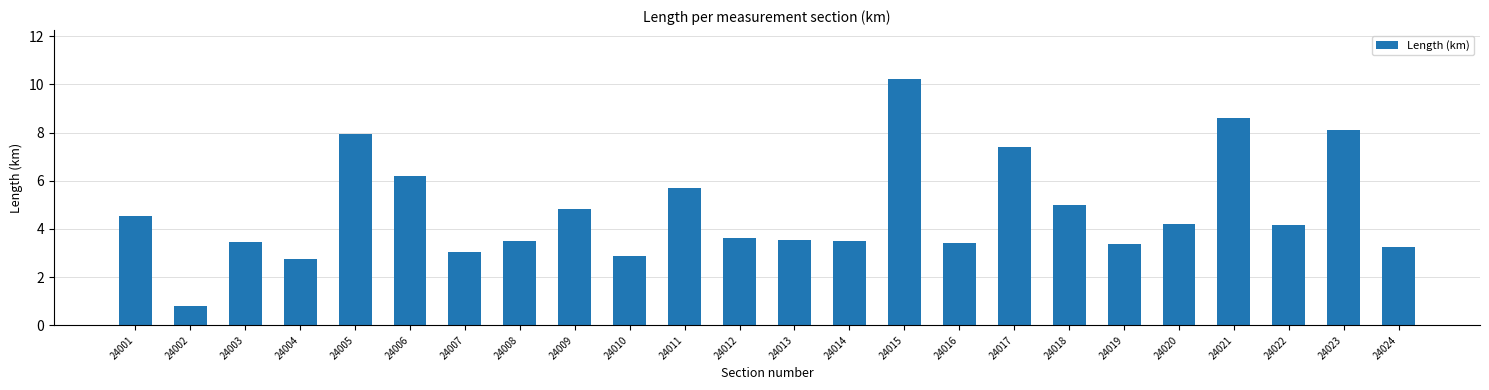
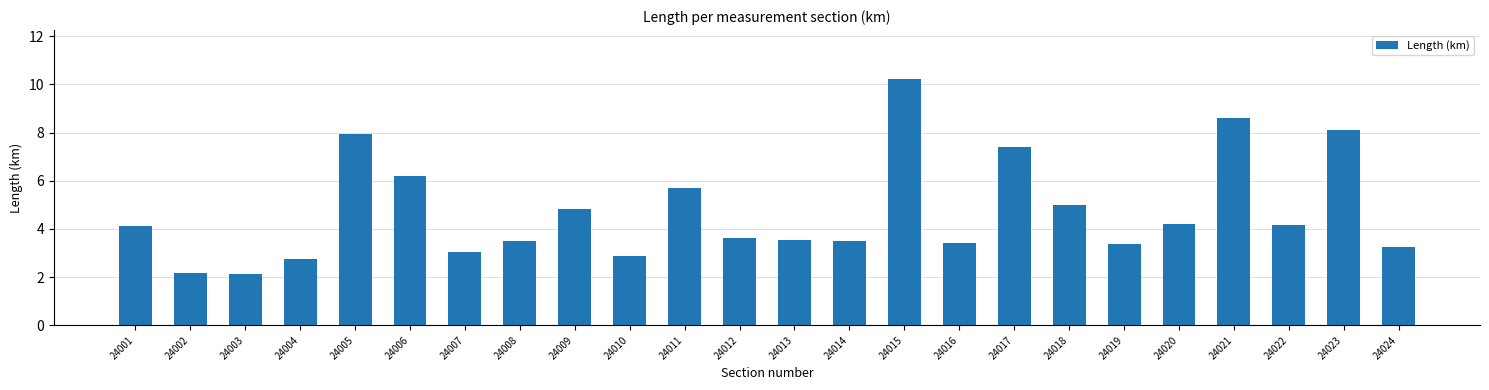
  {
-   "24001": 4.5,
-   "24002": 0.8,
-   "24003": 3.5,
+   "24001": 4.1,
+   "24002": 2.2,
+   "24003": 2.1,
    "24004": 2.8,
    "24005": 8.0,
    "24006": 6.2,
    "24007": 3.0,
    "24008": 3.5,
    "24009": 4.8,
    "24010": 2.9,
    "24011": 5.7,
    "24012": 3.6,
    "24013": 3.6,
    "24014": 3.5,
    "24015": 10.2,
    "24016": 3.4,
    "24017": 7.4,
    "24018": 5.0,
    "24019": 3.4,
    "24020": 4.2,
    "24021": 8.6,
    "24022": 4.1,
    "24023": 8.1,
    "24024": 3.2
  }
